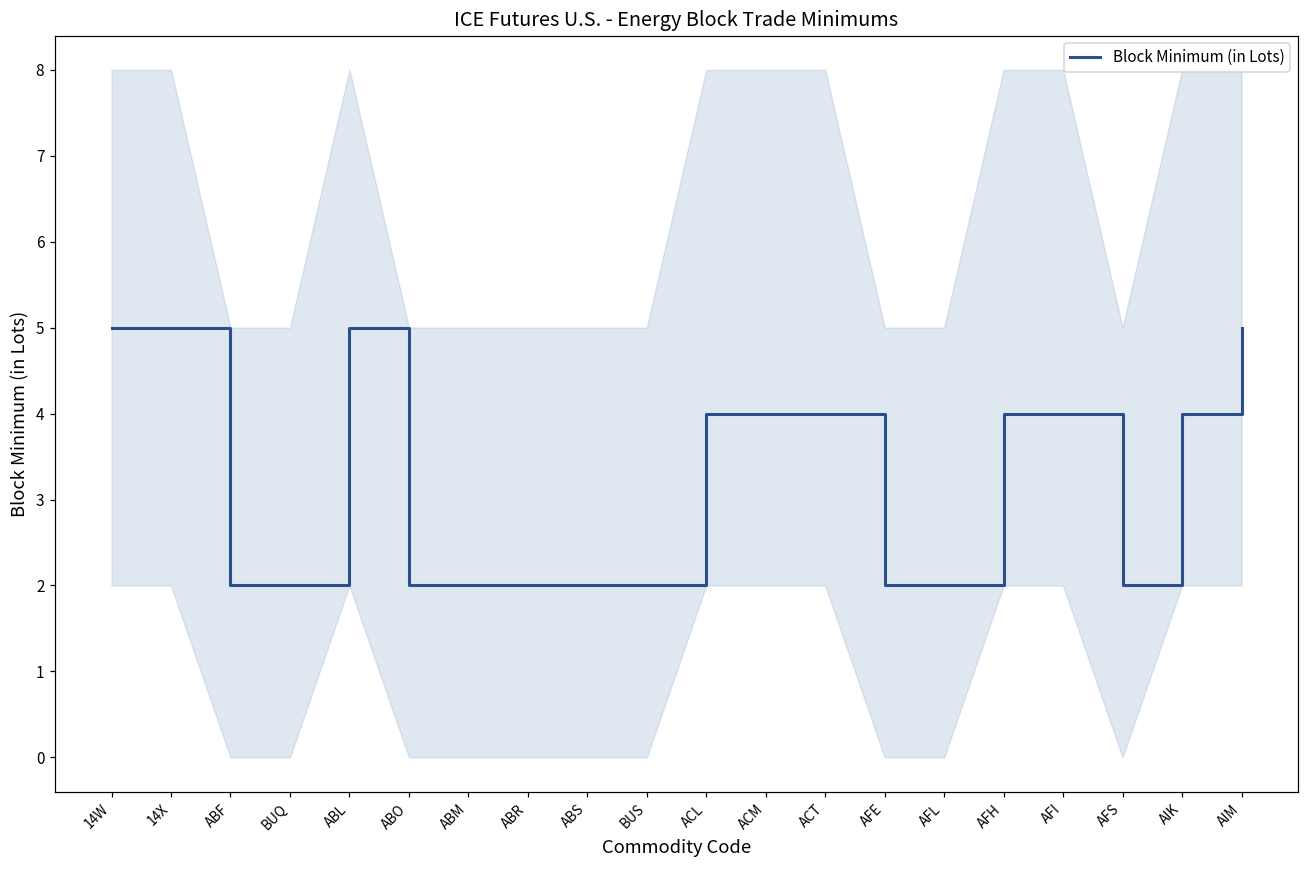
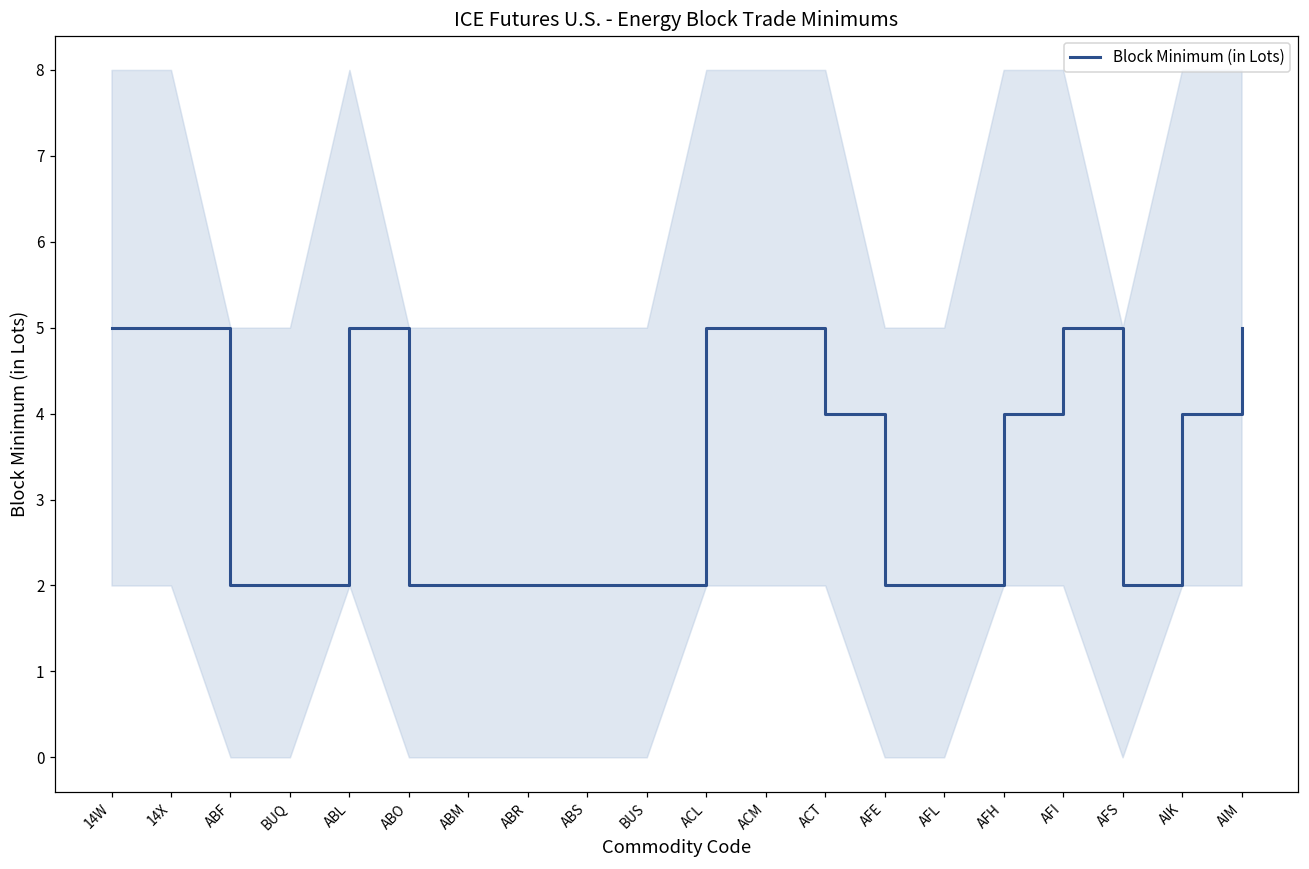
  {
    "Block Minimum (in Lots)": {
      "14W": 5,
      "14X": 5,
      "ABF": 2,
      "BUQ": 2,
      "ABL": 5,
      "ABO": 2,
      "ABM": 2,
      "ABR": 2,
      "ABS": 2,
      "BUS": 2,
-     "ACL": 4,
-     "ACM": 4,
+     "ACL": 5,
+     "ACM": 5,
      "ACT": 4,
      "AFE": 2,
      "AFL": 2,
      "AFH": 4,
-     "AFI": 4,
+     "AFI": 5,
      "AFS": 2,
      "AIK": 4,
      "AIM": 5
    }
  }
